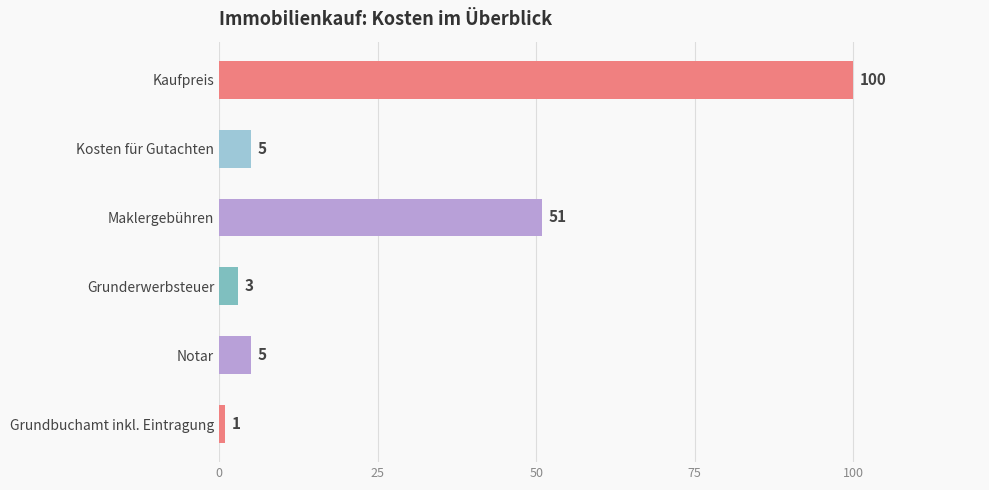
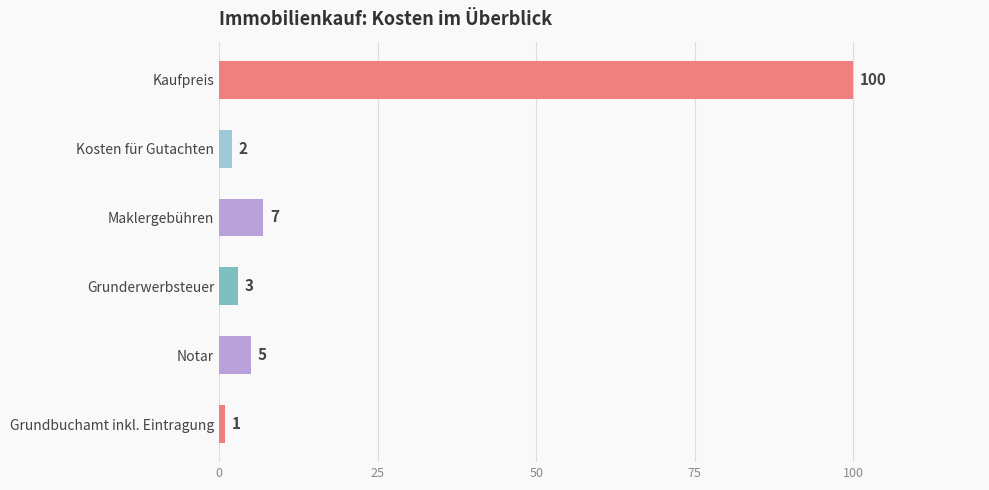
  {
    "Kaufpreis": 100,
-   "Kosten für Gutachten": 5,
-   "Maklergebühren": 51,
+   "Kosten für Gutachten": 2,
+   "Maklergebühren": 7,
    "Grunderwerbsteuer": 3,
    "Notar": 5,
    "Grundbuchamt inkl. Eintragung": 1
  }
